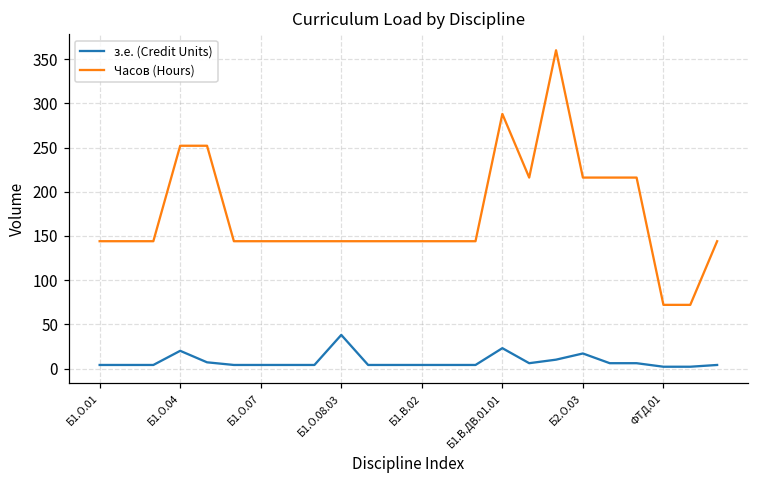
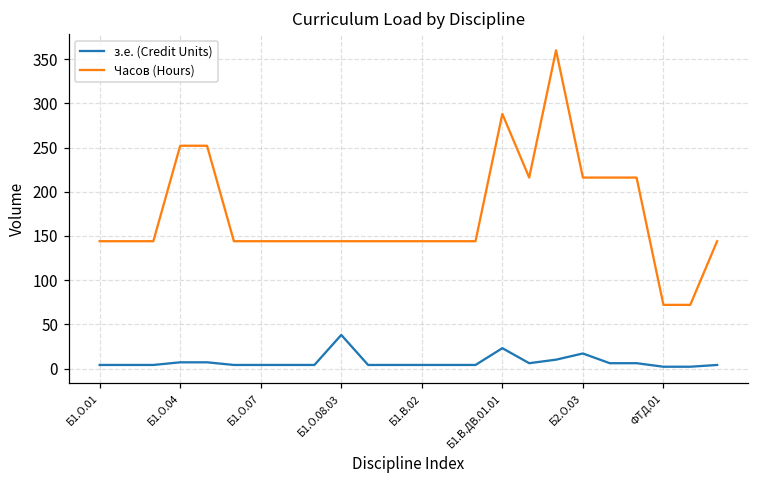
  {
    "з.е. (Credit Units)": {
      "Б1.О.01": 0,
-     "Б1.О.04": 20,
+     "Б1.О.04": 10,
      "Б1.О.07": 0,
      "Б1.О.08.03": 40,
      "Б1.В.02": 0,
      "Б1.В.ДВ.01.01": 20,
      "Б2.О.03": 20,
      "ФТД.01": 0
    },
    "Часов (Hours)": {
      "Б1.О.01": 140,
      "Б1.О.04": 250,
      "Б1.О.07": 140,
      "Б1.О.08.03": 140,
      "Б1.В.02": 140,
      "Б1.В.ДВ.01.01": 290,
      "Б2.О.03": 220,
      "ФТД.01": 70
    }
  }
